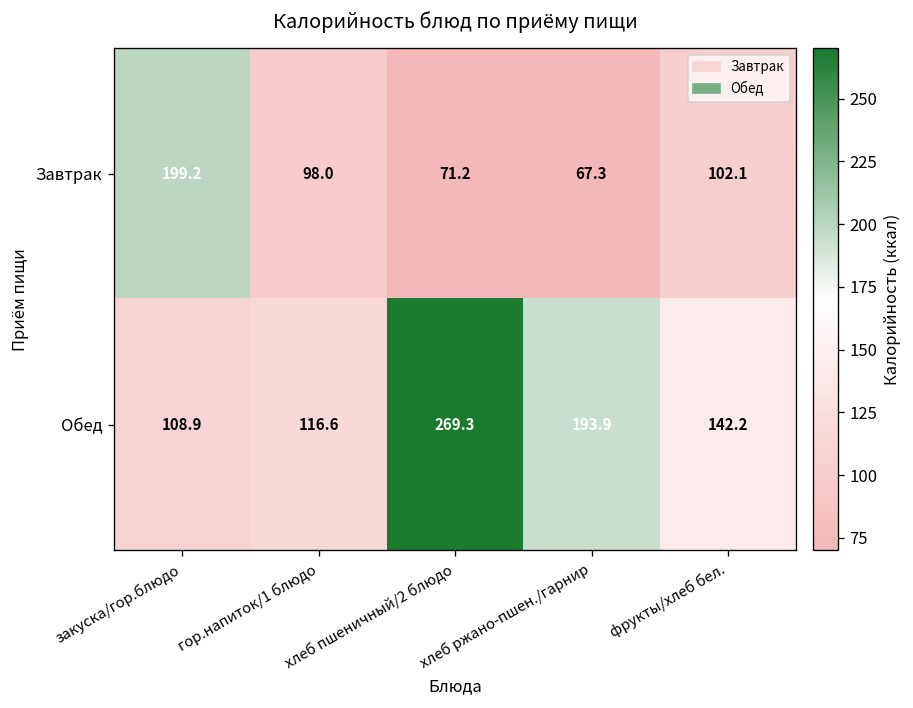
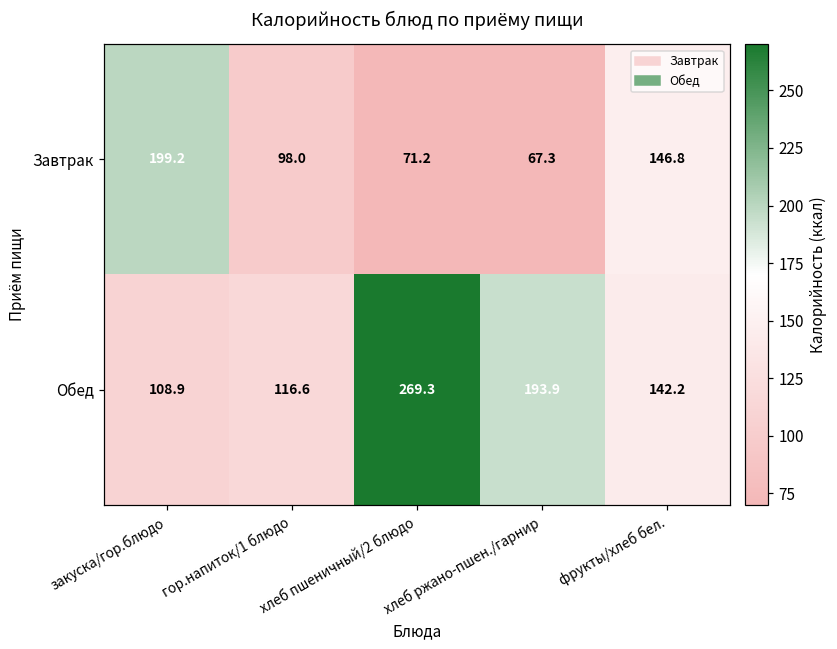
  {
    "Завтрак": {
      "закуска/гор.блюдо": 199.2,
      "гор.напиток/1 блюдо": 98.0,
      "хлеб пшеничный/2 блюдо": 71.2,
      "хлеб ржано-пшен./гарнир": 67.3,
-     "фрукты/хлеб бел.": 102.1
+     "фрукты/хлеб бел.": 146.8
    },
    "Обед": {
      "закуска/гор.блюдо": 108.9,
      "гор.напиток/1 блюдо": 116.6,
      "хлеб пшеничный/2 блюдо": 269.3,
      "хлеб ржано-пшен./гарнир": 193.9,
      "фрукты/хлеб бел.": 142.2
    }
  }
